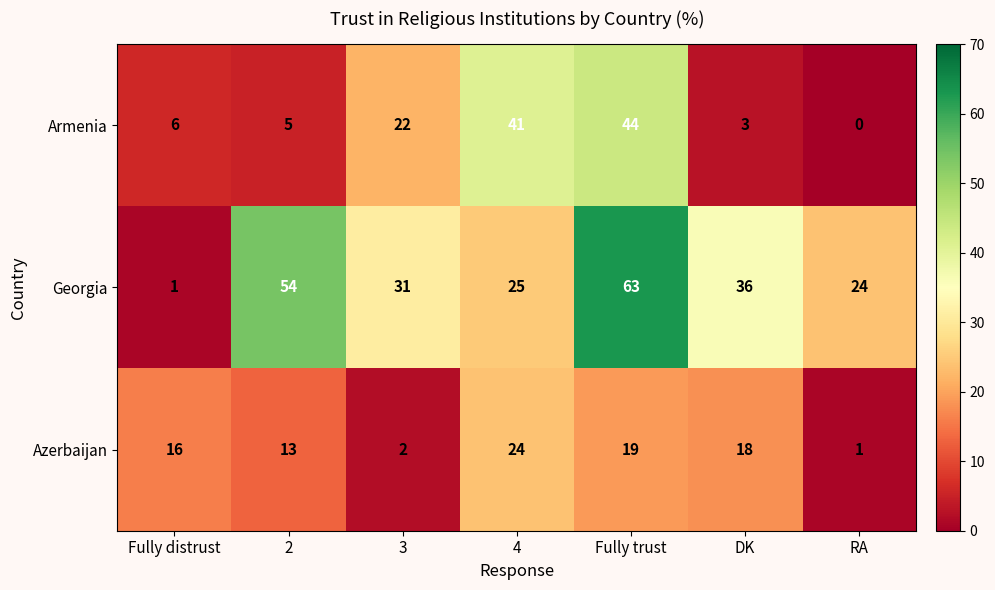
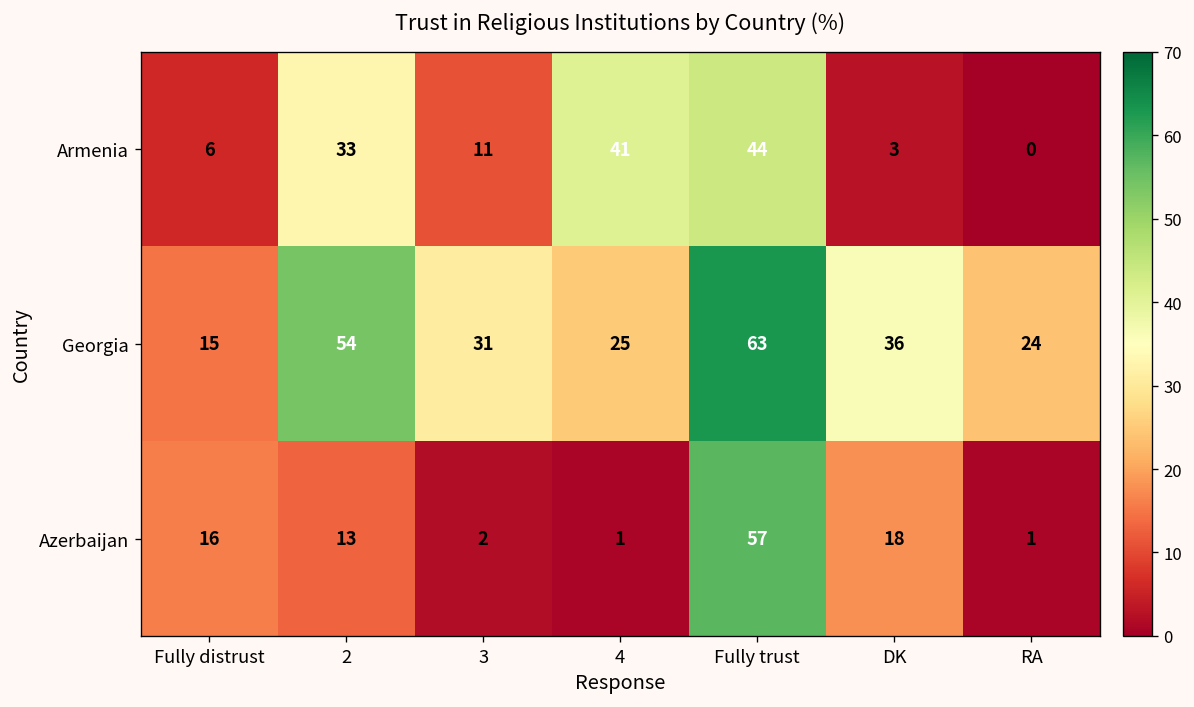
  {
    "Armenia": {
      "Fully distrust": 6,
-     "2": 5,
-     "3": 22,
+     "2": 33,
+     "3": 11,
      "4": 41,
      "Fully trust": 44,
      "DK": 3,
      "RA": 0
    },
    "Georgia": {
-     "Fully distrust": 1,
+     "Fully distrust": 15,
      "2": 54,
      "3": 31,
      "4": 25,
      "Fully trust": 63,
      "DK": 36,
      "RA": 24
    },
    "Azerbaijan": {
      "Fully distrust": 16,
      "2": 13,
      "3": 2,
-     "4": 24,
-     "Fully trust": 19,
+     "4": 1,
+     "Fully trust": 57,
      "DK": 18,
      "RA": 1
    }
  }
